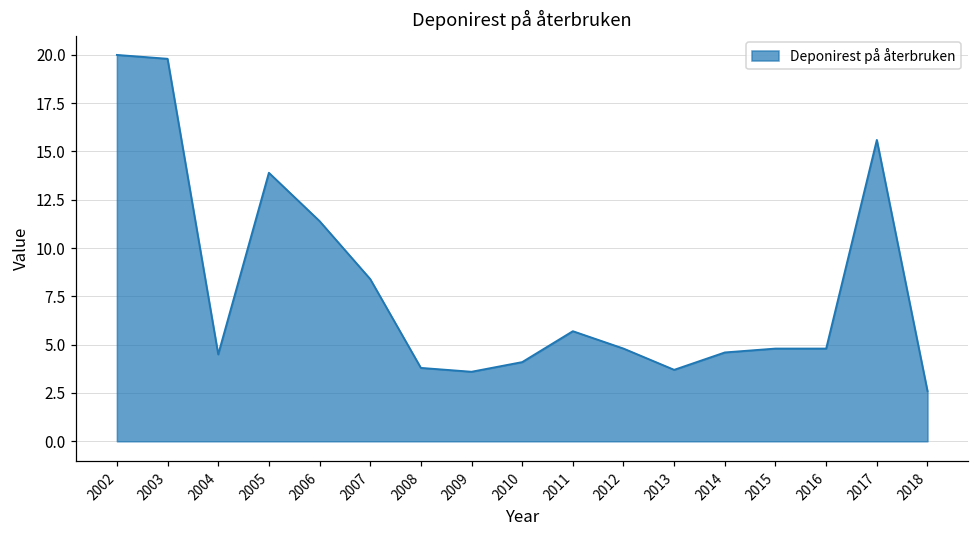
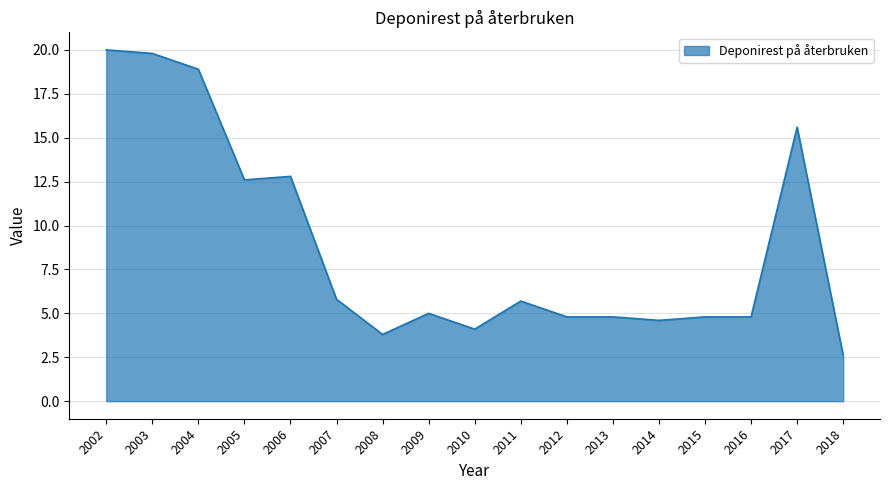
  {
    "2002": 20.0,
    "2003": 19.8,
-   "2004": 4.5,
-   "2005": 13.9,
-   "2006": 11.4,
-   "2007": 8.4,
+   "2004": 18.9,
+   "2005": 12.6,
+   "2006": 12.8,
+   "2007": 5.8,
    "2008": 3.8,
-   "2009": 3.6,
+   "2009": 5.0,
    "2010": 4.1,
    "2011": 5.7,
    "2012": 4.8,
-   "2013": 3.7,
+   "2013": 4.8,
    "2014": 4.6,
    "2015": 4.8,
    "2016": 4.8,
    "2017": 15.6,
    "2018": 2.6
  }
